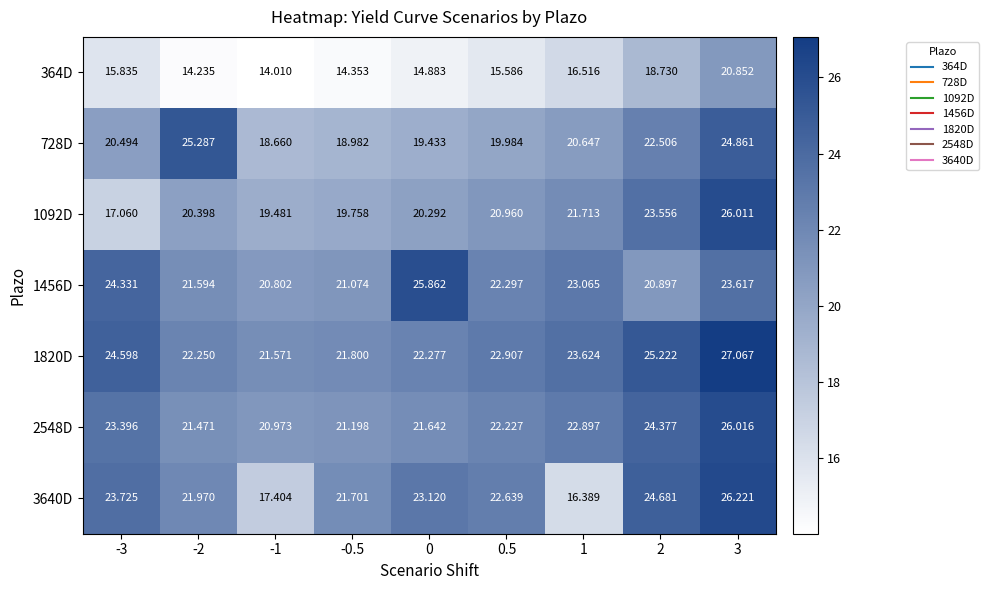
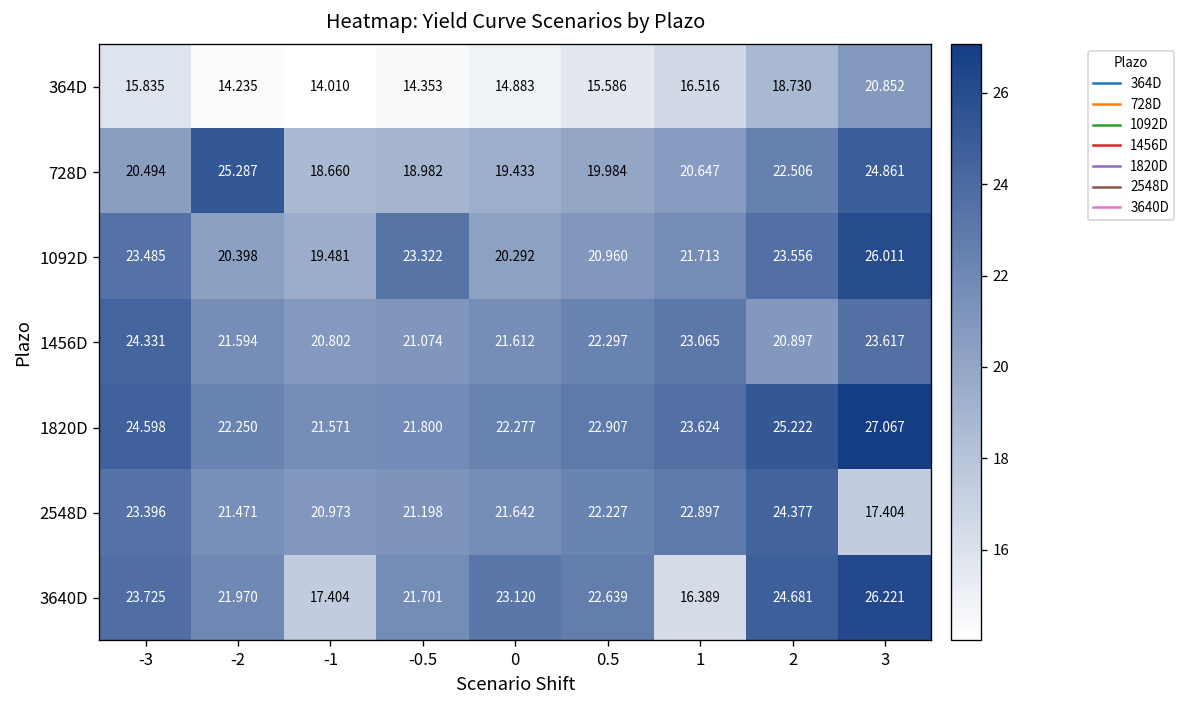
  {
    "364D": {
      "-3": 15.835,
      "-2": 14.235,
      "-1": 14.010,
      "-0.5": 14.353,
      "0": 14.883,
      "0.5": 15.586,
      "1": 16.516,
      "2": 18.730,
      "3": 20.852
    },
    "728D": {
      "-3": 20.494,
      "-2": 25.287,
      "-1": 18.660,
      "-0.5": 18.982,
      "0": 19.433,
      "0.5": 19.984,
      "1": 20.647,
      "2": 22.506,
      "3": 24.861
    },
    "1092D": {
-     "-3": 17.060,
+     "-3": 23.485,
      "-2": 20.398,
      "-1": 19.481,
-     "-0.5": 19.758,
+     "-0.5": 23.322,
      "0": 20.292,
      "0.5": 20.960,
      "1": 21.713,
      "2": 23.556,
      "3": 26.011
    },
    "1456D": {
      "-3": 24.331,
      "-2": 21.594,
      "-1": 20.802,
      "-0.5": 21.074,
-     "0": 25.862,
+     "0": 21.612,
      "0.5": 22.297,
      "1": 23.065,
      "2": 20.897,
      "3": 23.617
    },
    "1820D": {
      "-3": 24.598,
      "-2": 22.250,
      "-1": 21.571,
      "-0.5": 21.800,
      "0": 22.277,
      "0.5": 22.907,
      "1": 23.624,
      "2": 25.222,
      "3": 27.067
    },
    "2548D": {
      "-3": 23.396,
      "-2": 21.471,
      "-1": 20.973,
      "-0.5": 21.198,
      "0": 21.642,
      "0.5": 22.227,
      "1": 22.897,
      "2": 24.377,
-     "3": 26.016
+     "3": 17.404
    },
    "3640D": {
      "-3": 23.725,
      "-2": 21.970,
      "-1": 17.404,
      "-0.5": 21.701,
      "0": 23.120,
      "0.5": 22.639,
      "1": 16.389,
      "2": 24.681,
      "3": 26.221
    }
  }
